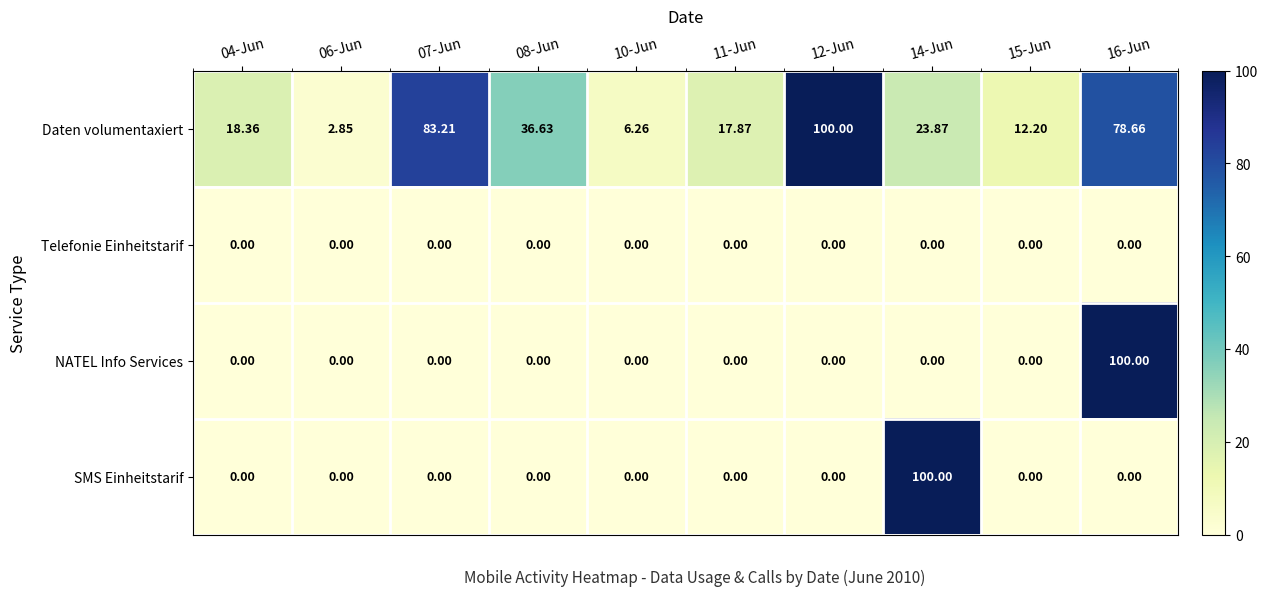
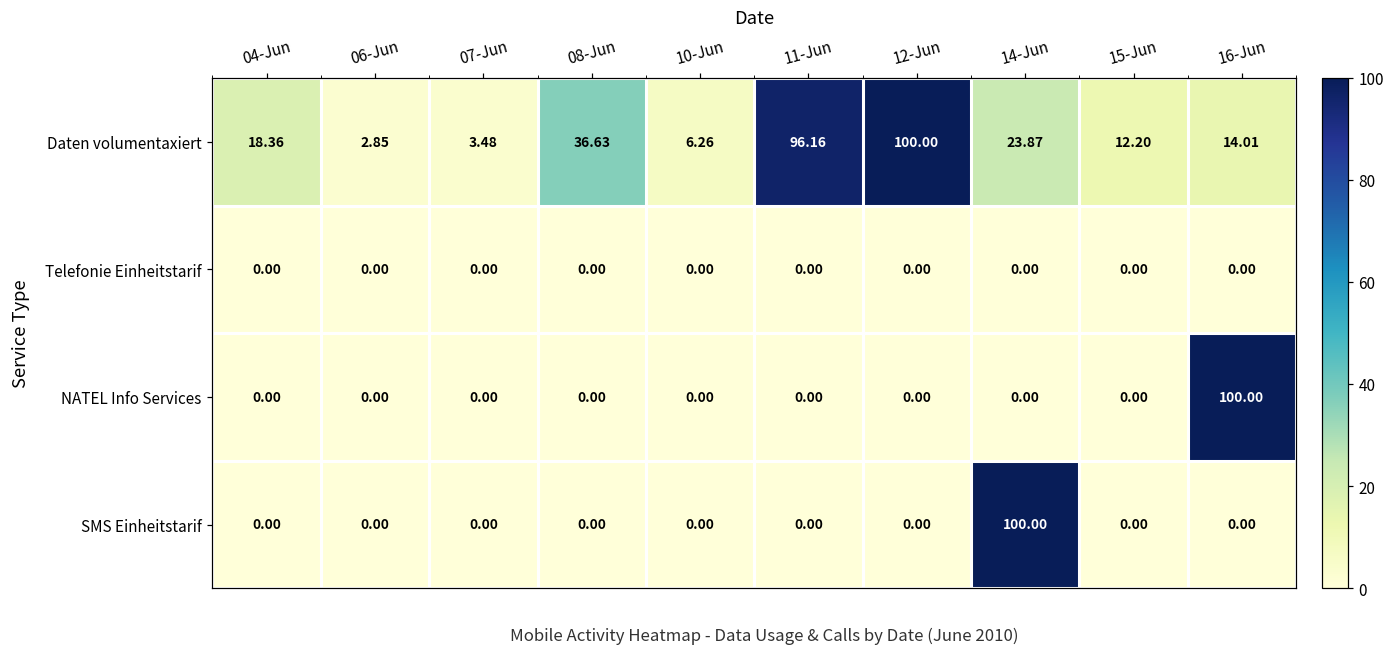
  {
    "Daten volumentaxiert": {
      "04-Jun": 18.36,
      "06-Jun": 2.85,
-     "07-Jun": 83.21,
+     "07-Jun": 3.48,
      "08-Jun": 36.63,
      "10-Jun": 6.26,
-     "11-Jun": 17.87,
+     "11-Jun": 96.16,
      "12-Jun": 100.00,
      "14-Jun": 23.87,
      "15-Jun": 12.20,
-     "16-Jun": 78.66
+     "16-Jun": 14.01
    },
    "Telefonie Einheitstarif": {
      "04-Jun": 0.00,
      "06-Jun": 0.00,
      "07-Jun": 0.00,
      "08-Jun": 0.00,
      "10-Jun": 0.00,
      "11-Jun": 0.00,
      "12-Jun": 0.00,
      "14-Jun": 0.00,
      "15-Jun": 0.00,
      "16-Jun": 0.00
    },
    "NATEL Info Services": {
      "04-Jun": 0.00,
      "06-Jun": 0.00,
      "07-Jun": 0.00,
      "08-Jun": 0.00,
      "10-Jun": 0.00,
      "11-Jun": 0.00,
      "12-Jun": 0.00,
      "14-Jun": 0.00,
      "15-Jun": 0.00,
      "16-Jun": 100.00
    },
    "SMS Einheitstarif": {
      "04-Jun": 0.00,
      "06-Jun": 0.00,
      "07-Jun": 0.00,
      "08-Jun": 0.00,
      "10-Jun": 0.00,
      "11-Jun": 0.00,
      "12-Jun": 0.00,
      "14-Jun": 100.00,
      "15-Jun": 0.00,
      "16-Jun": 0.00
    }
  }
